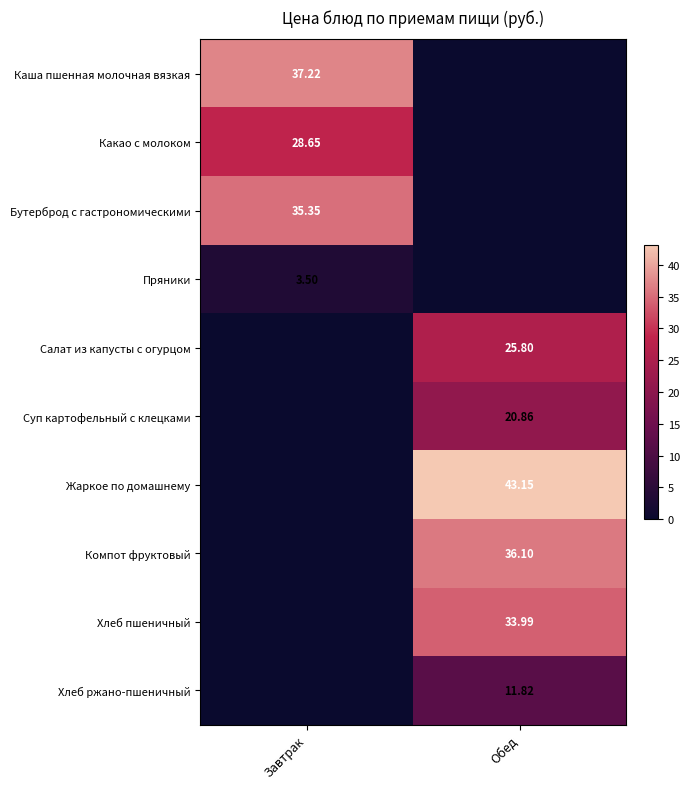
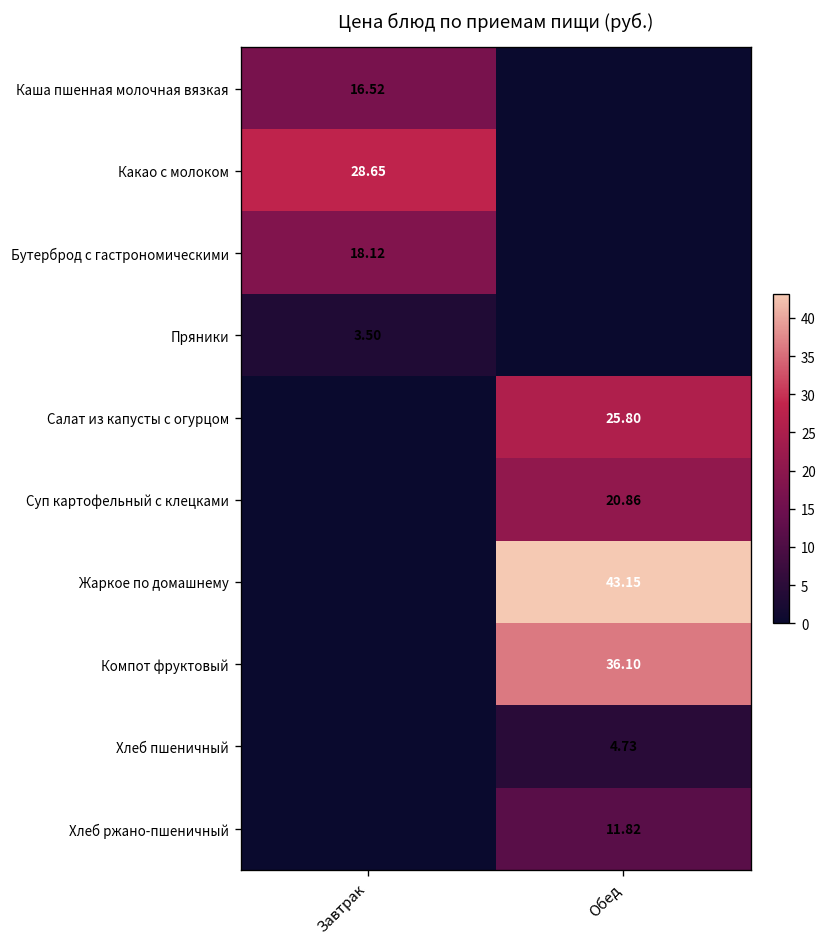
  {
    "Каша пшенная молочная вязкая": {
-     "Завтрак": 37.22
+     "Завтрак": 16.52
    },
    "Какао с молоком": {
      "Завтрак": 28.65
    },
    "Бутерброд с гастрономическими": {
-     "Завтрак": 35.35
+     "Завтрак": 18.12
    },
    "Пряники": {
      "Завтрак": 3.50
    },
    "Салат из капусты с огурцом": {
      "Обед": 25.80
    },
    "Суп картофельный с клецками": {
      "Обед": 20.86
    },
    "Жаркое по домашнему": {
      "Обед": 43.15
    },
    "Компот фруктовый": {
      "Обед": 36.10
    },
    "Хлеб пшеничный": {
-     "Обед": 33.99
+     "Обед": 4.73
    },
    "Хлеб ржано-пшеничный": {
      "Обед": 11.82
    }
  }
